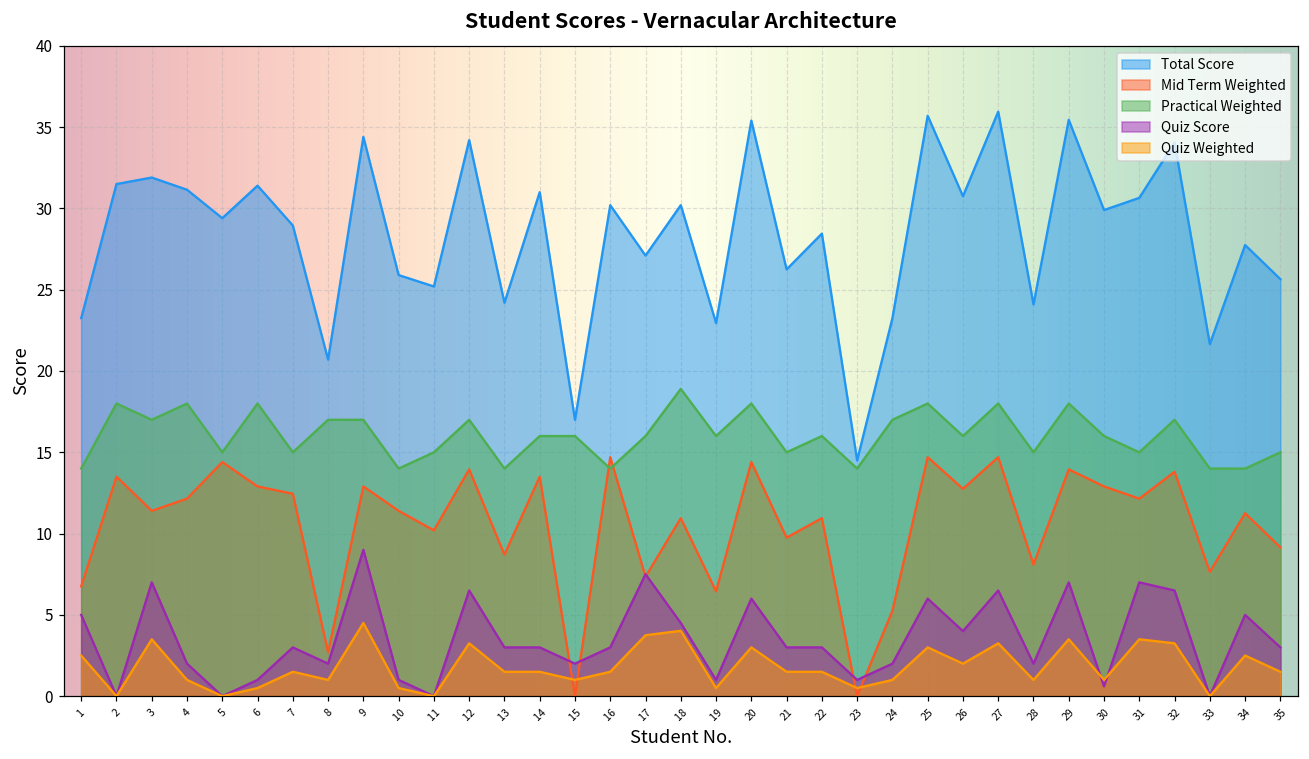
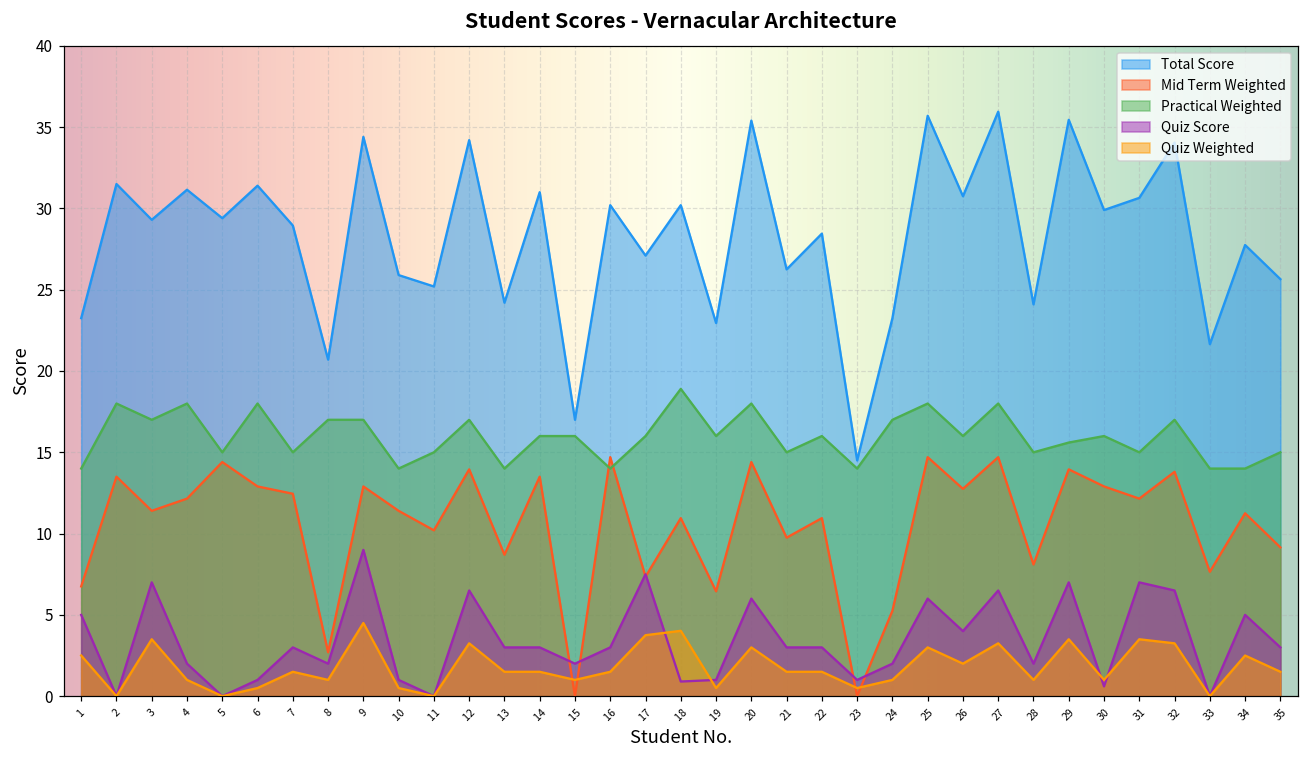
  {
    "Total Score": {
      "1": 23.3,
      "2": 31.5,
-     "3": 31.9,
+     "3": 29.3,
      "4": 31.2,
      "5": 29.4,
      "6": 31.4,
      "7": 29.0,
      "8": 20.7,
      "9": 34.4,
      "10": 25.9,
      "11": 25.2,
      "12": 34.2,
      "13": 24.2,
      "14": 31.0,
      "15": 17.0,
      "16": 30.2,
      "17": 27.1,
      "18": 30.2,
      "19": 23.0,
      "20": 35.4,
      "21": 26.3,
      "22": 28.5,
      "23": 14.5,
      "24": 23.3,
      "25": 35.7,
      "26": 30.8,
      "27": 36.0,
      "28": 24.1,
      "29": 35.5,
      "30": 29.9,
      "31": 30.7,
      "33": 21.7,
      "34": 27.8,
      "35": 25.7
    },
    "Practical Weighted": {
      "1": 14.0,
      "2": 18.0,
      "3": 17.0,
      "4": 18.0,
      "5": 15.0,
      "6": 18.0,
      "7": 15.0,
      "8": 17.0,
      "9": 17.0,
      "10": 14.0,
      "11": 15.0,
      "12": 17.0,
      "13": 14.0,
      "14": 16.0,
      "15": 16.0,
      "16": 14.0,
      "17": 16.0,
      "18": 18.9,
      "19": 16.0,
      "20": 18.0,
      "21": 15.0,
      "22": 16.0,
      "23": 14.0,
      "24": 17.0,
      "25": 18.0,
      "26": 16.0,
      "27": 18.0,
      "28": 15.0,
-     "29": 18.0,
+     "29": 15.6,
      "30": 16.0,
      "31": 15.0,
      "32": 17.0,
      "33": 14.0,
      "34": 14.0,
      "35": 15.0
    },
    "Quiz Score": {
      "1": 5.0,
      "3": 7.0,
      "4": 2.0,
      "6": 1.0,
      "7": 3.0,
      "8": 2.0,
      "9": 9.0,
      "10": 1.0,
      "12": 6.5,
      "13": 3.0,
      "14": 3.0,
      "15": 2.0,
      "16": 3.0,
-     "18": 4.5,
+     "18": 0.9,
      "19": 1.0,
      "20": 6.0,
      "21": 3.0,
      "22": 3.0,
      "23": 1.0,
      "24": 2.0,
      "25": 6.0,
      "26": 4.0,
      "27": 6.5,
      "28": 2.0,
      "29": 7.0,
      "30": 0.6,
      "31": 7.0,
      "32": 6.5,
      "34": 5.0,
      "35": 3.0
    }
  }
